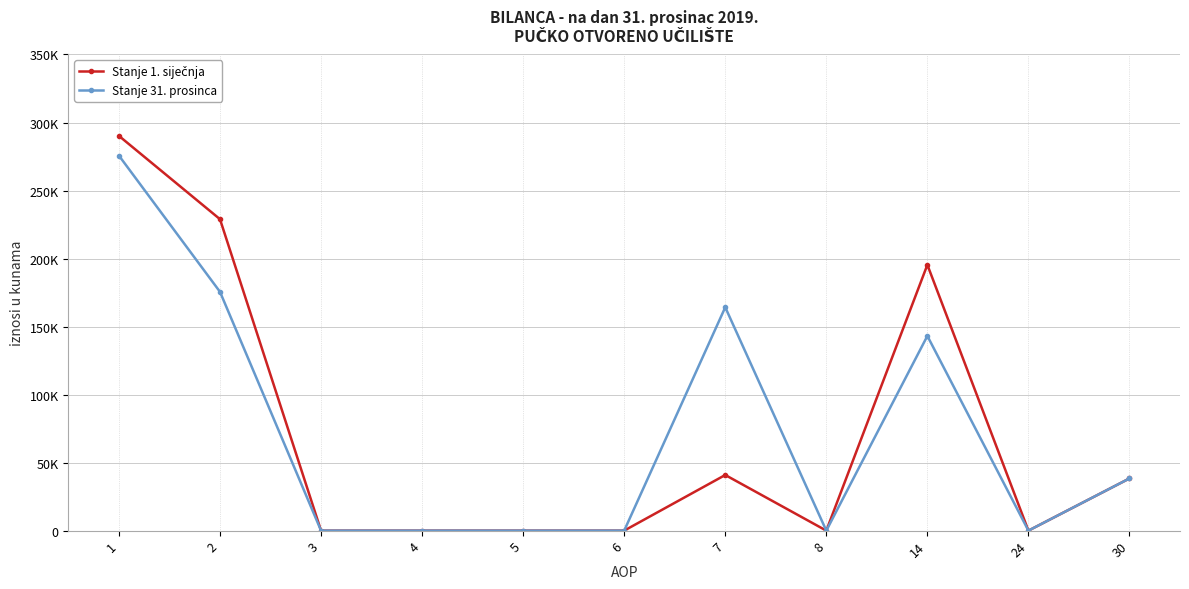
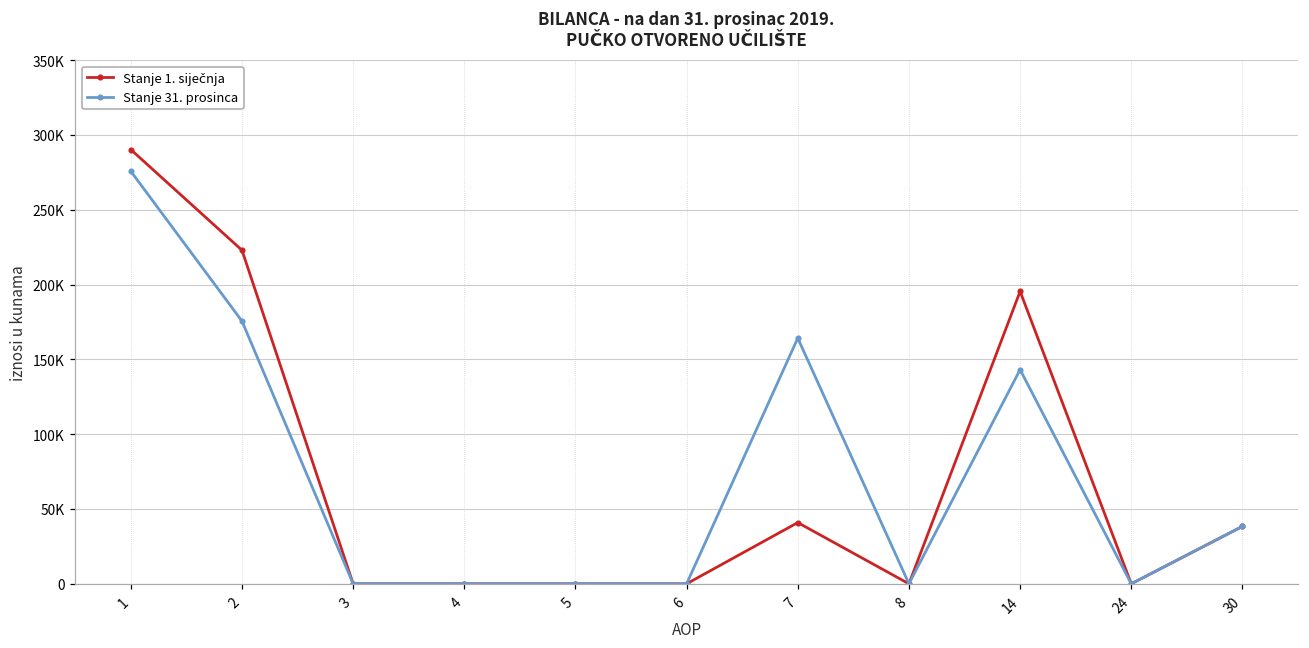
  {
    "Stanje 1. siječnja": {
      "1": 290000,
-     "2": 229000,
+     "2": 223000,
      "7": 41000,
      "14": 195000
    },
    "Stanje 31. prosinca": {
      "1": 276000,
      "2": 176000,
      "7": 164000,
      "14": 143000
    }
  }
